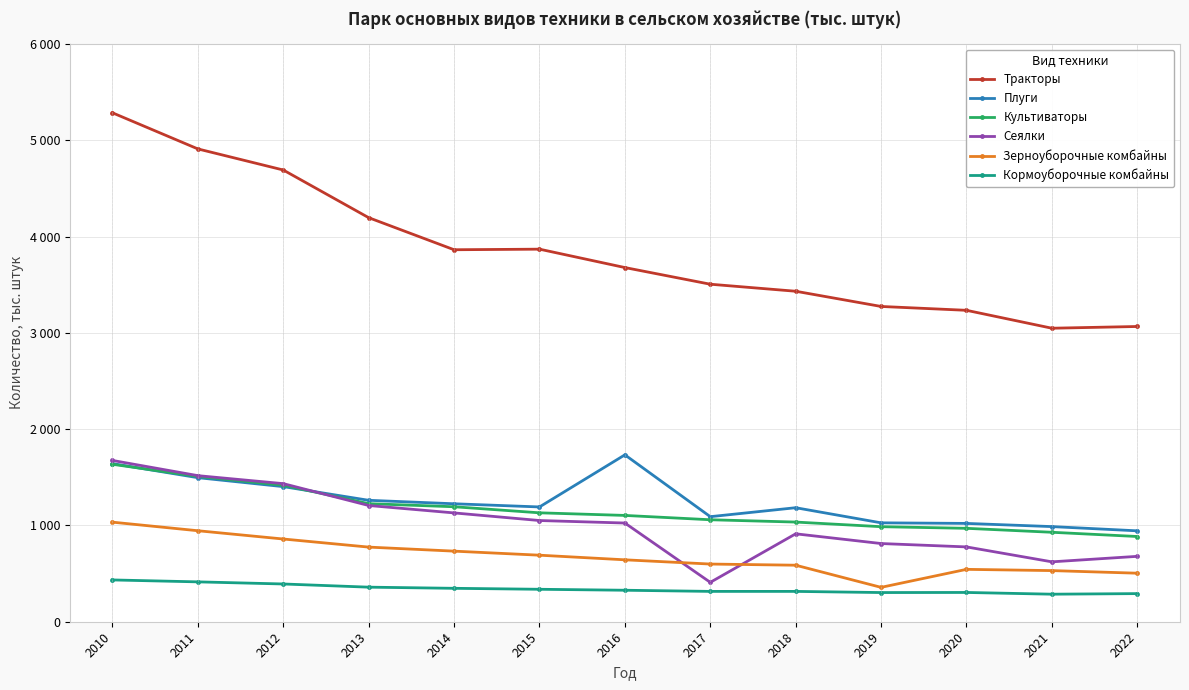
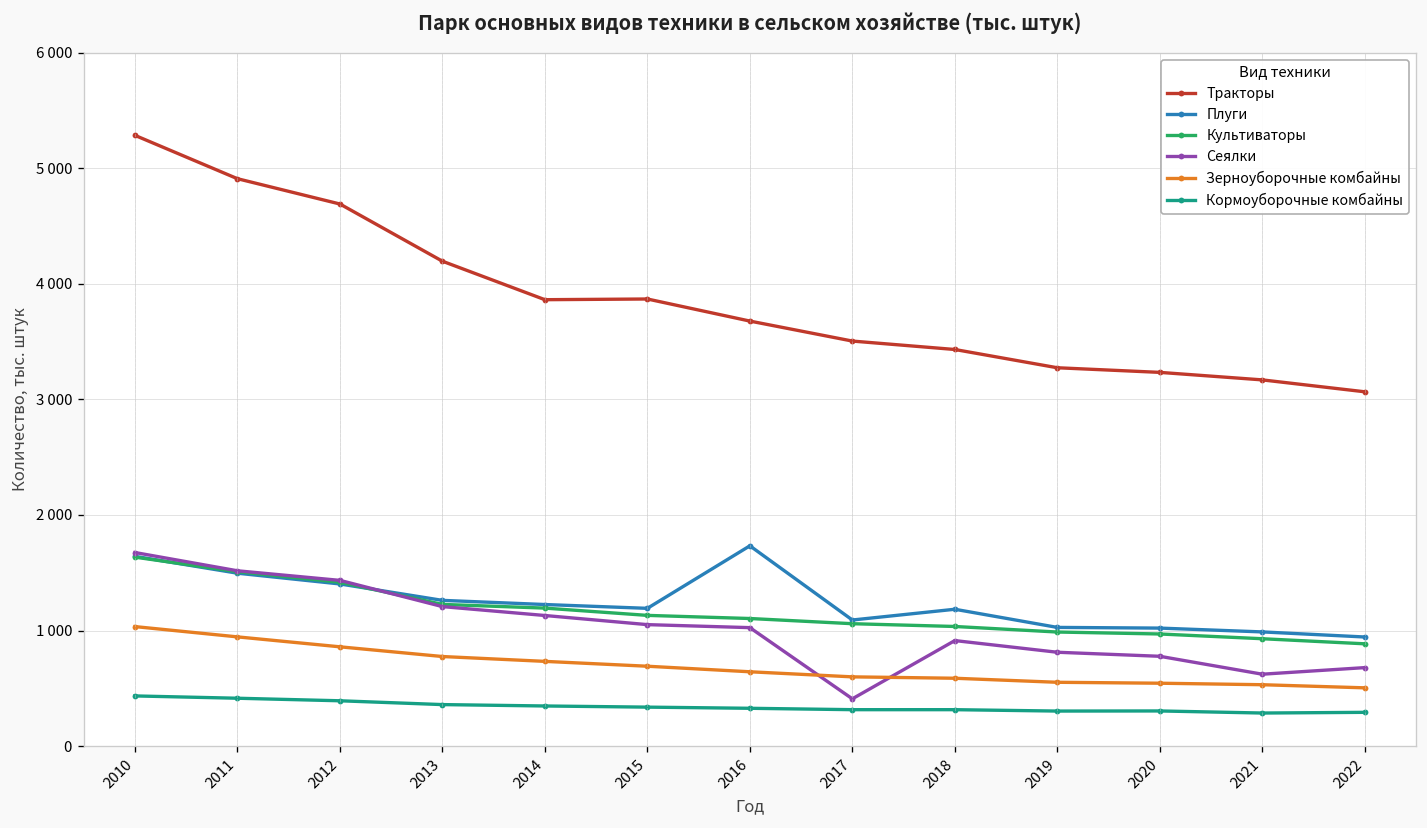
  {
    "Тракторы": {
      "2010": 5300,
      "2011": 4900,
      "2012": 4700,
      "2013": 4200,
      "2014": 3900,
      "2015": 3900,
      "2016": 3700,
      "2017": 3500,
      "2018": 3400,
      "2019": 3300,
      "2020": 3200,
-     "2021": 3000,
+     "2021": 3200,
      "2022": 3100
    },
    "Плуги": {
      "2013": 1300,
      "2014": 1200,
      "2015": 1200,
      "2016": 1700,
      "2017": 1100,
      "2018": 1200,
      "2019": 1000,
      "2020": 1000,
      "2021": 1000,
      "2022": 900
    },
    "Сеялки": {
      "2010": 1700,
      "2014": 1100,
      "2015": 1100,
      "2016": 1000,
      "2017": 400,
      "2018": 900,
      "2019": 800,
      "2020": 800,
      "2021": 600,
      "2022": 700
    },
    "Зерноуборочные комбайны": {
      "2010": 1000,
      "2011": 900,
      "2012": 900,
      "2013": 800,
      "2014": 700,
      "2015": 700,
      "2016": 600,
      "2017": 600,
      "2018": 600,
-     "2019": 400,
+     "2019": 600,
      "2020": 500,
      "2021": 500,
      "2022": 500
    }
  }
